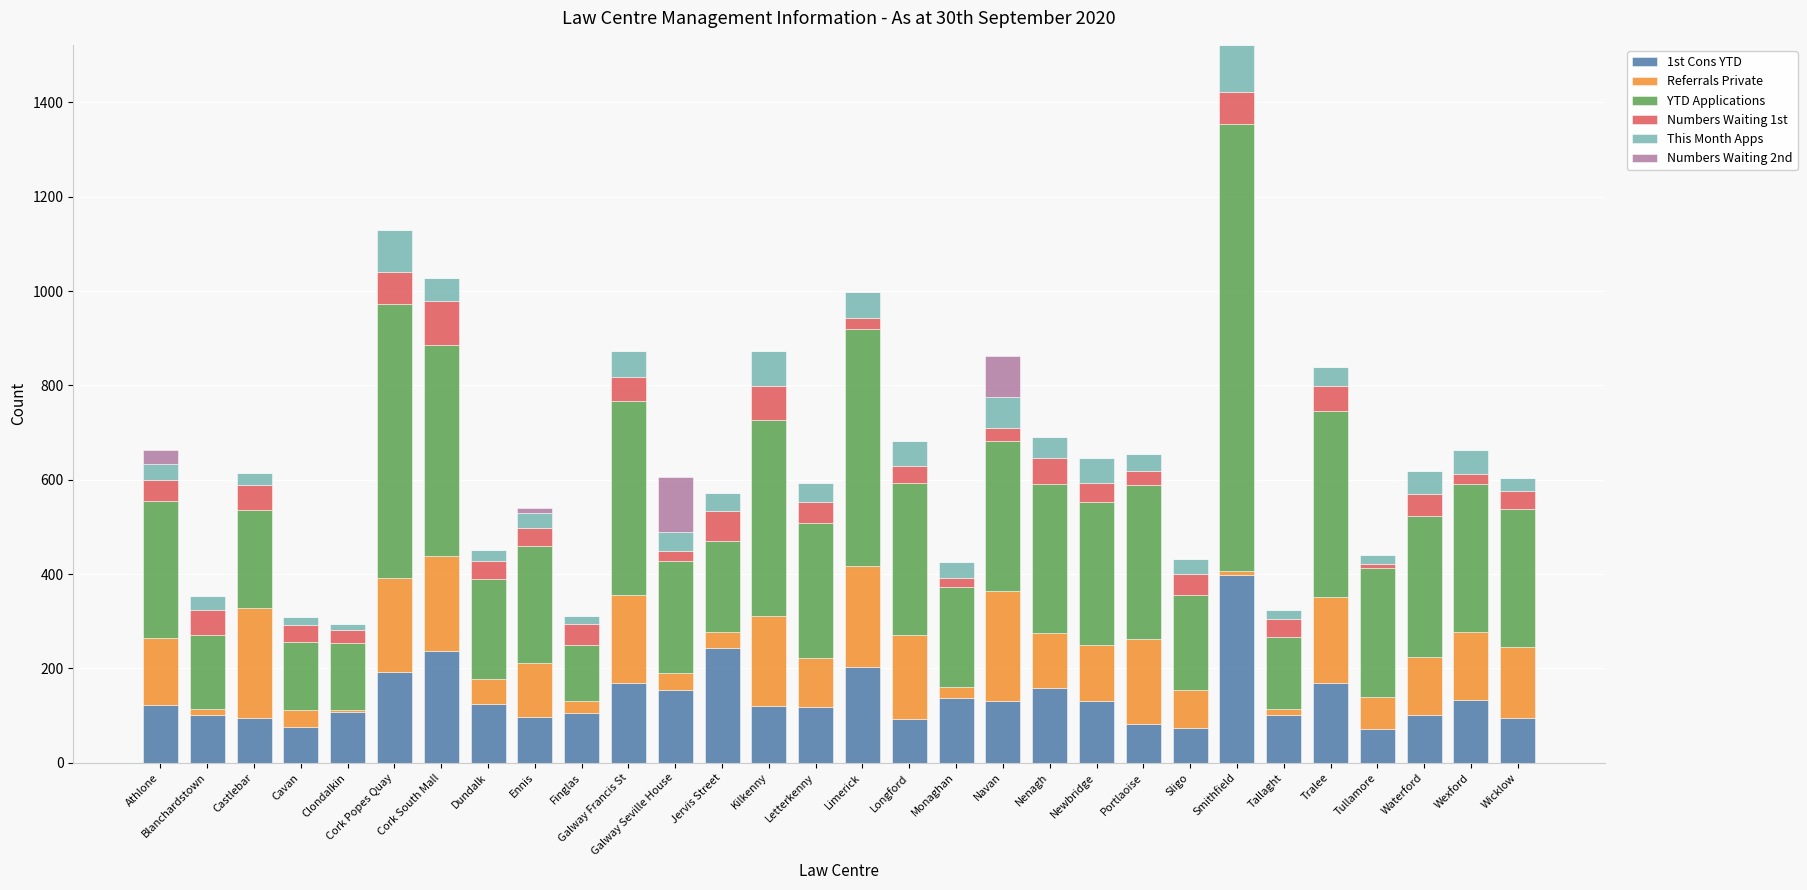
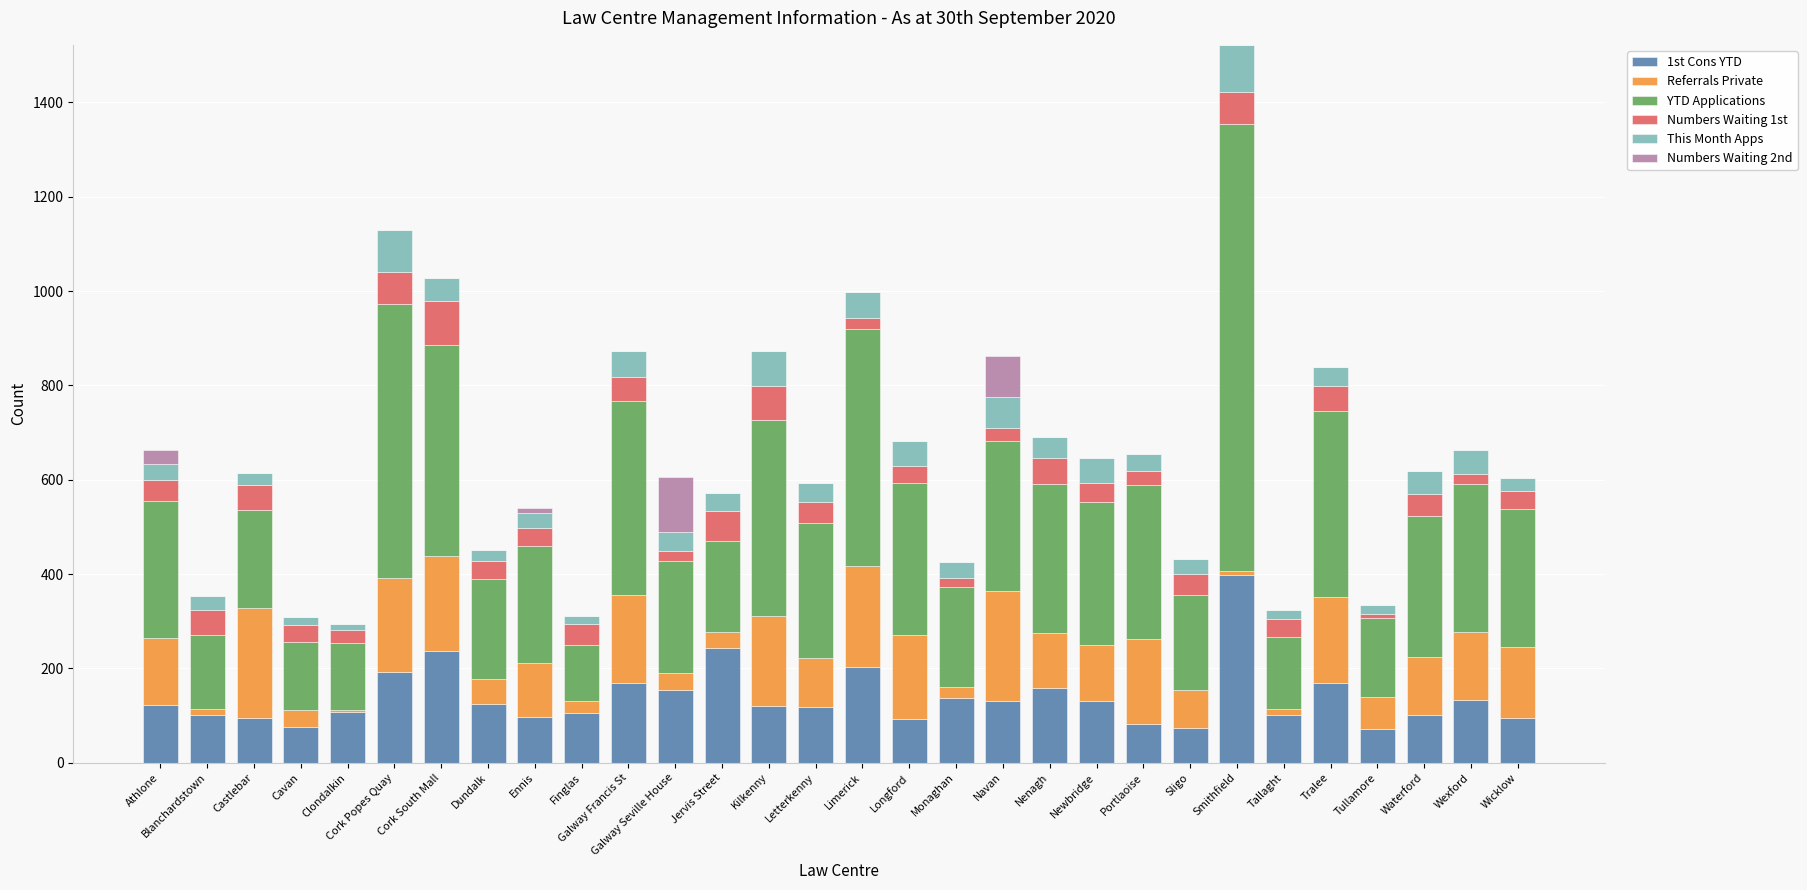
  {
    "1st Cons YTD": {
      "Athlone": 120,
      "Blanchardstown": 100,
      "Castlebar": 100,
      "Cavan": 80,
      "Clondalkin": 110,
      "Cork Popes Quay": 190,
      "Cork South Mall": 240,
      "Dundalk": 120,
      "Ennis": 100,
      "Finglas": 110,
      "Galway Francis St": 170,
      "Galway Seville House": 150,
      "Jervis Street": 240,
      "Kilkenny": 120,
      "Letterkenny": 120,
      "Limerick": 200,
      "Longford": 90,
      "Monaghan": 140,
      "Navan": 130,
      "Nenagh": 160,
      "Newbridge": 130,
      "Portlaoise": 80,
      "Sligo": 70,
      "Smithfield": 400,
      "Tallaght": 100,
      "Tralee": 170,
      "Tullamore": 70,
      "Waterford": 100,
      "Wexford": 130,
      "Wicklow": 100
    },
    "Referrals Private": {
      "Athlone": 140,
      "Blanchardstown": 10,
      "Castlebar": 230,
      "Cavan": 40,
      "Cork Popes Quay": 200,
      "Cork South Mall": 200,
      "Dundalk": 50,
      "Ennis": 120,
      "Finglas": 30,
      "Galway Francis St": 190,
      "Galway Seville House": 40,
      "Jervis Street": 40,
      "Kilkenny": 190,
      "Letterkenny": 100,
      "Limerick": 220,
      "Longford": 180,
      "Monaghan": 20,
      "Navan": 230,
      "Nenagh": 120,
      "Newbridge": 120,
      "Portlaoise": 180,
      "Sligo": 80,
      "Smithfield": 10,
      "Tallaght": 10,
      "Tralee": 180,
      "Tullamore": 70,
      "Waterford": 120,
      "Wexford": 150,
      "Wicklow": 150
    },
    "YTD Applications": {
      "Athlone": 290,
      "Blanchardstown": 160,
      "Castlebar": 210,
      "Cavan": 140,
      "Clondalkin": 140,
      "Cork Popes Quay": 580,
      "Cork South Mall": 450,
      "Dundalk": 210,
      "Ennis": 250,
      "Finglas": 120,
      "Galway Francis St": 410,
      "Galway Seville House": 240,
      "Jervis Street": 190,
      "Kilkenny": 420,
      "Letterkenny": 290,
      "Limerick": 500,
      "Longford": 320,
      "Monaghan": 210,
      "Navan": 320,
      "Nenagh": 320,
      "Newbridge": 300,
      "Portlaoise": 330,
      "Sligo": 200,
      "Smithfield": 950,
      "Tallaght": 150,
      "Tralee": 390,
-     "Tullamore": 270,
+     "Tullamore": 170,
      "Waterford": 300,
      "Wexford": 310,
      "Wicklow": 290
    },
    "Numbers Waiting 1st": {
      "Athlone": 50,
      "Blanchardstown": 50,
      "Castlebar": 50,
      "Cavan": 40,
      "Clondalkin": 30,
      "Cork Popes Quay": 70,
      "Cork South Mall": 90,
      "Dundalk": 40,
      "Ennis": 40,
      "Finglas": 40,
      "Galway Francis St": 50,
      "Galway Seville House": 20,
      "Jervis Street": 60,
      "Kilkenny": 70,
      "Letterkenny": 40,
      "Limerick": 20,
      "Longford": 40,
      "Monaghan": 20,
      "Navan": 30,
      "Nenagh": 60,
      "Newbridge": 40,
      "Portlaoise": 30,
      "Sligo": 50,
      "Smithfield": 70,
      "Tallaght": 40,
      "Tralee": 50,
      "Tullamore": 10,
      "Waterford": 50,
      "Wexford": 20,
      "Wicklow": 40
    },
    "This Month Apps": {
      "Athlone": 30,
      "Blanchardstown": 30,
      "Castlebar": 30,
      "Cavan": 20,
      "Clondalkin": 10,
      "Cork Popes Quay": 90,
      "Cork South Mall": 50,
      "Dundalk": 30,
      "Ennis": 30,
      "Finglas": 20,
      "Galway Francis St": 60,
      "Galway Seville House": 40,
      "Jervis Street": 40,
      "Kilkenny": 80,
      "Letterkenny": 40,
      "Limerick": 60,
      "Longford": 60,
      "Monaghan": 30,
      "Navan": 70,
      "Nenagh": 50,
      "Newbridge": 50,
      "Portlaoise": 40,
      "Sligo": 30,
      "Smithfield": 100,
      "Tallaght": 20,
      "Tralee": 40,
      "Tullamore": 20,
      "Waterford": 50,
      "Wexford": 50,
      "Wicklow": 30
    },
    "Numbers Waiting 2nd": {
      "Athlone": 30,
      "Blanchardstown": 0,
      "Castlebar": 0,
      "Cavan": 0,
      "Clondalkin": 0,
      "Cork Popes Quay": 0,
      "Cork South Mall": 0,
      "Dundalk": 0,
      "Ennis": 10,
      "Finglas": 0,
      "Galway Francis St": 0,
      "Galway Seville House": 120,
      "Jervis Street": 0,
      "Kilkenny": 0,
      "Letterkenny": 0,
      "Limerick": 0,
      "Longford": 0,
      "Monaghan": 0,
      "Navan": 90,
      "Nenagh": 0,
      "Newbridge": 0,
      "Portlaoise": 0,
      "Sligo": 0,
      "Smithfield": 0,
      "Tallaght": 0,
      "Tralee": 0,
      "Tullamore": 0,
      "Waterford": 0,
      "Wexford": 0,
      "Wicklow": 0
    }
  }
